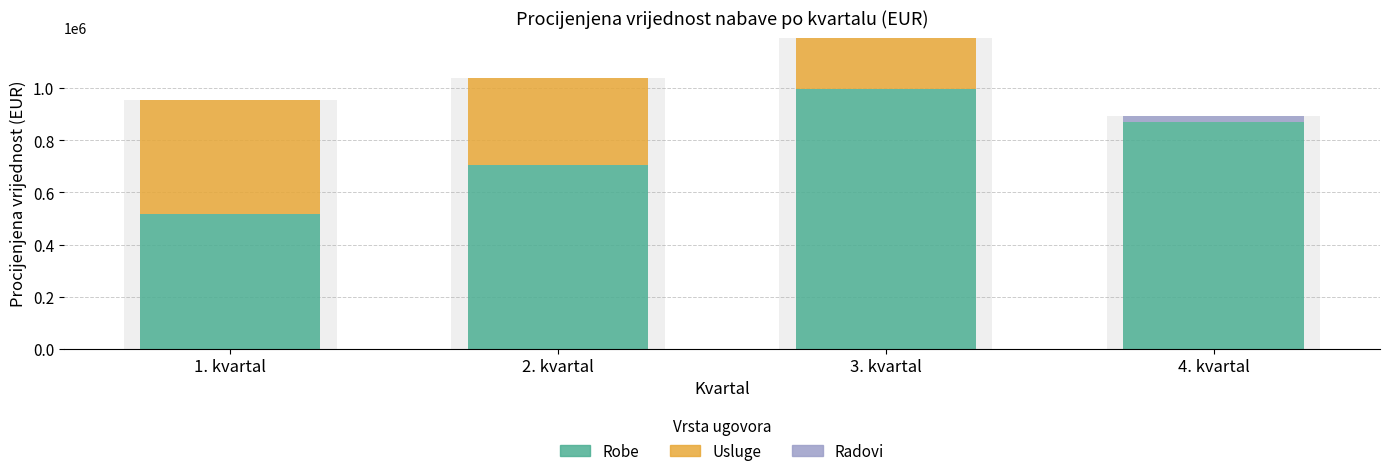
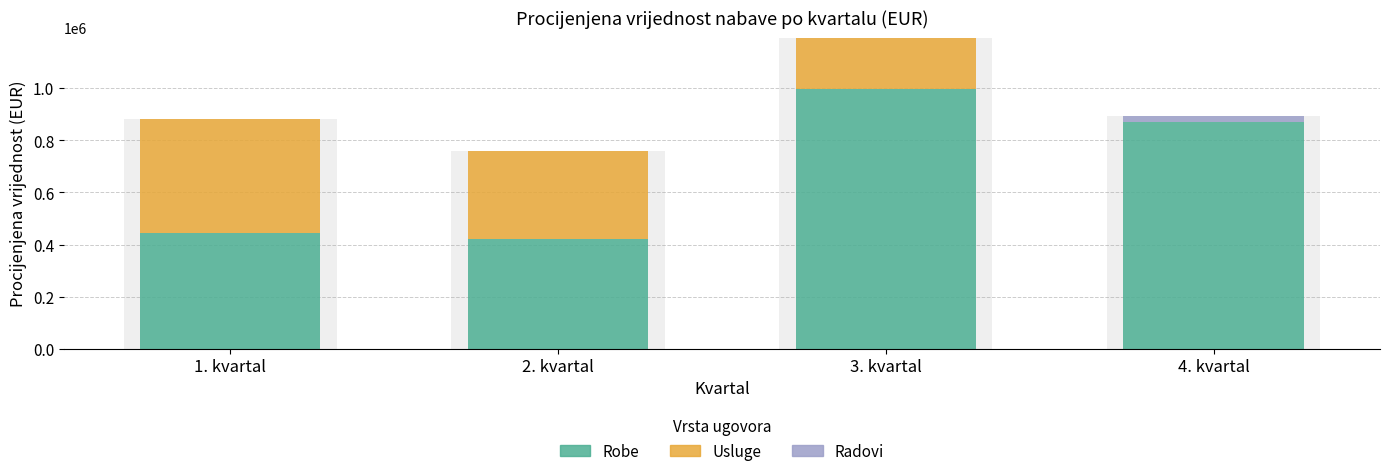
  {
    "Robe": {
-     "1. kvartal": 520000,
-     "2. kvartal": 700000
+     "1. kvartal": 450000,
+     "2. kvartal": 420000
    },
    "Usluge": {
      "1. kvartal": 440000,
      "2. kvartal": 340000,
      "3. kvartal": 200000
    },
    "Radovi": {
      "1. kvartal": 0,
      "2. kvartal": 0
    }
  }
